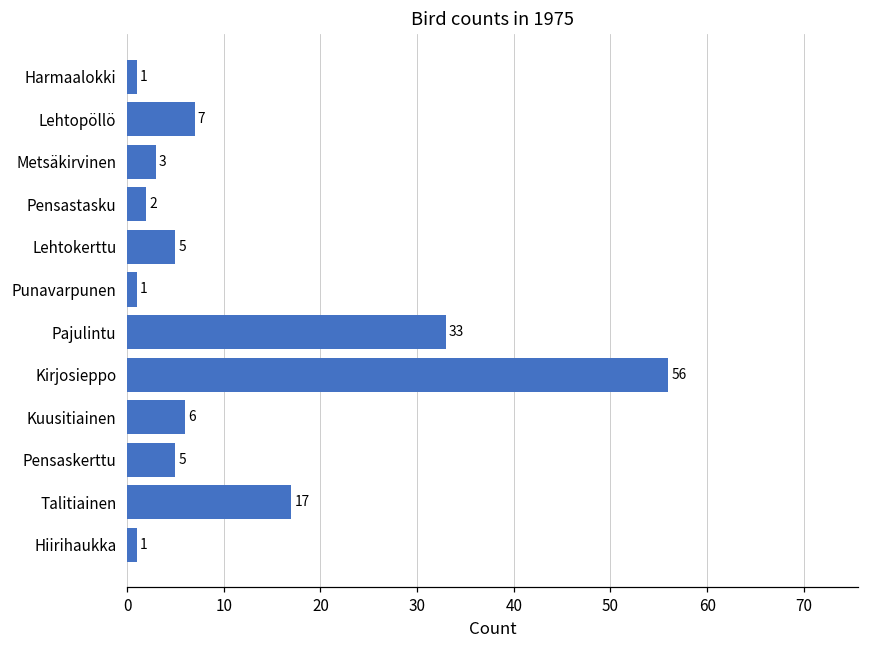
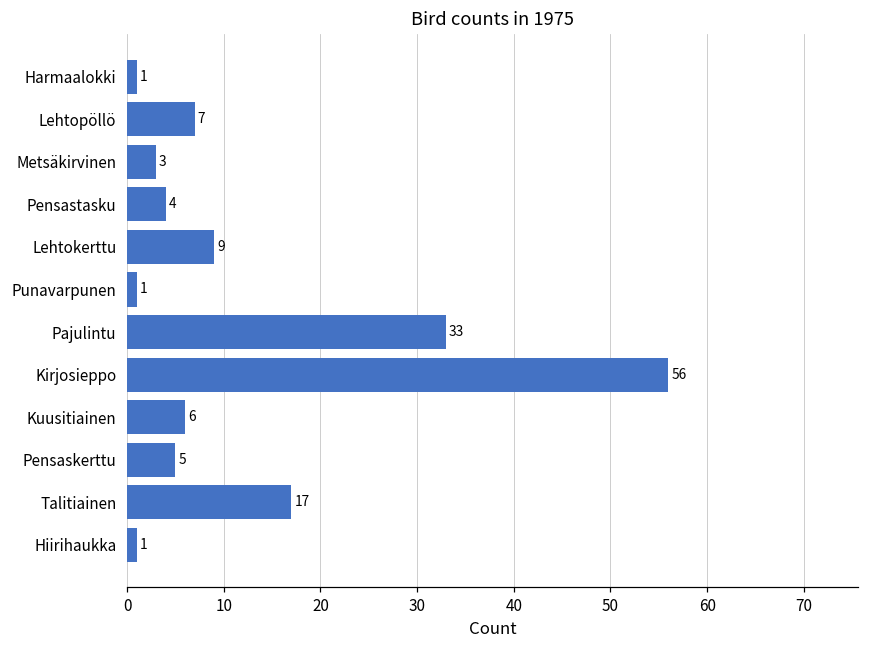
  {
    "Harmaalokki": 1,
    "Lehtopöllö": 7,
    "Metsäkirvinen": 3,
-   "Pensastasku": 2,
-   "Lehtokerttu": 5,
+   "Pensastasku": 4,
+   "Lehtokerttu": 9,
    "Punavarpunen": 1,
    "Pajulintu": 33,
    "Kirjosieppo": 56,
    "Kuusitiainen": 6,
    "Pensaskerttu": 5,
    "Talitiainen": 17,
    "Hiirihaukka": 1
  }
